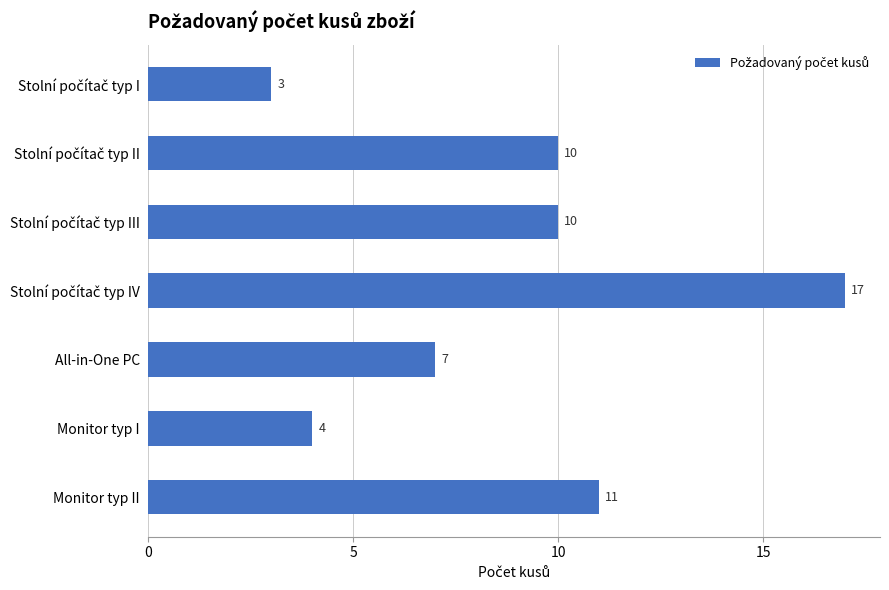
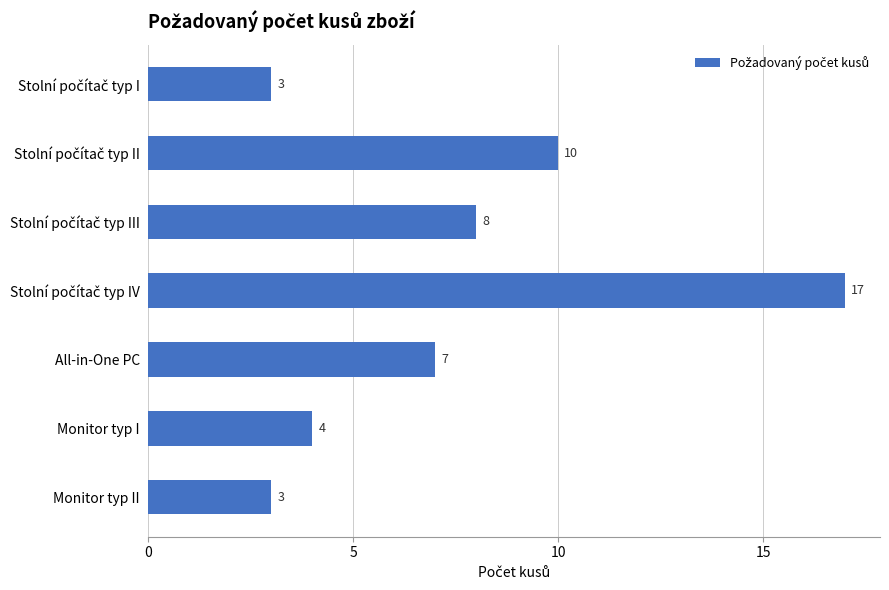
  {
    "Stolní počítač typ I": 3,
    "Stolní počítač typ II": 10,
-   "Stolní počítač typ III": 10,
+   "Stolní počítač typ III": 8,
    "Stolní počítač typ IV": 17,
    "All-in-One PC": 7,
    "Monitor typ I": 4,
-   "Monitor typ II": 11
+   "Monitor typ II": 3
  }
